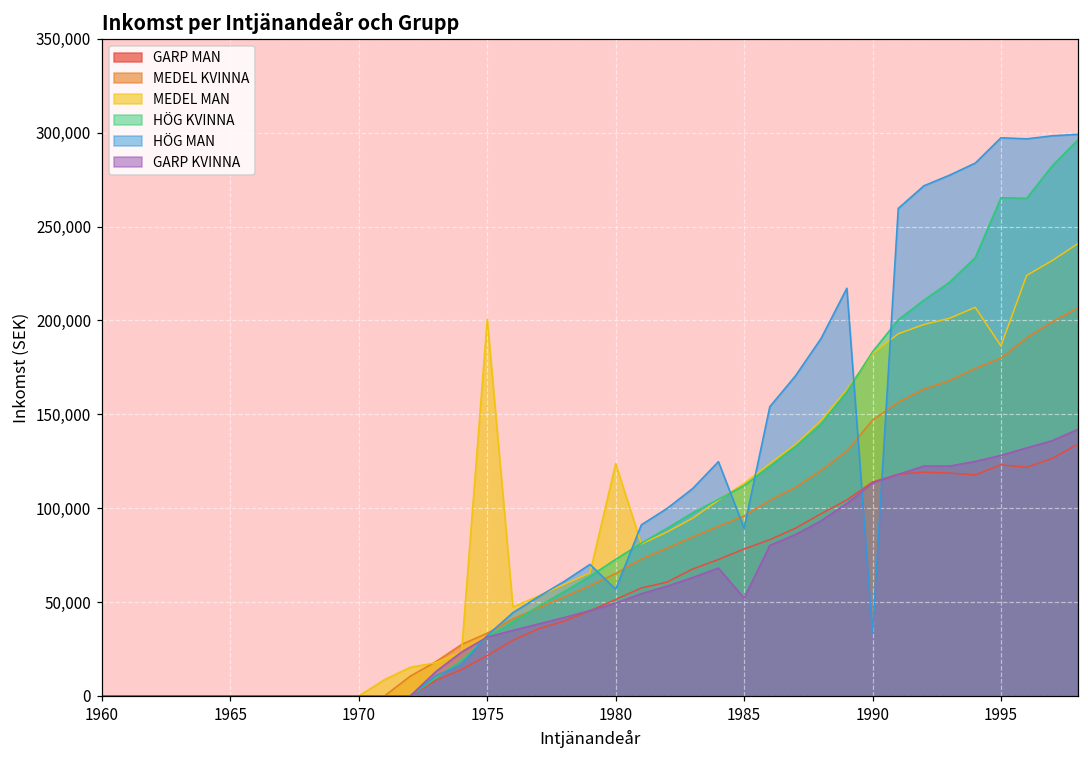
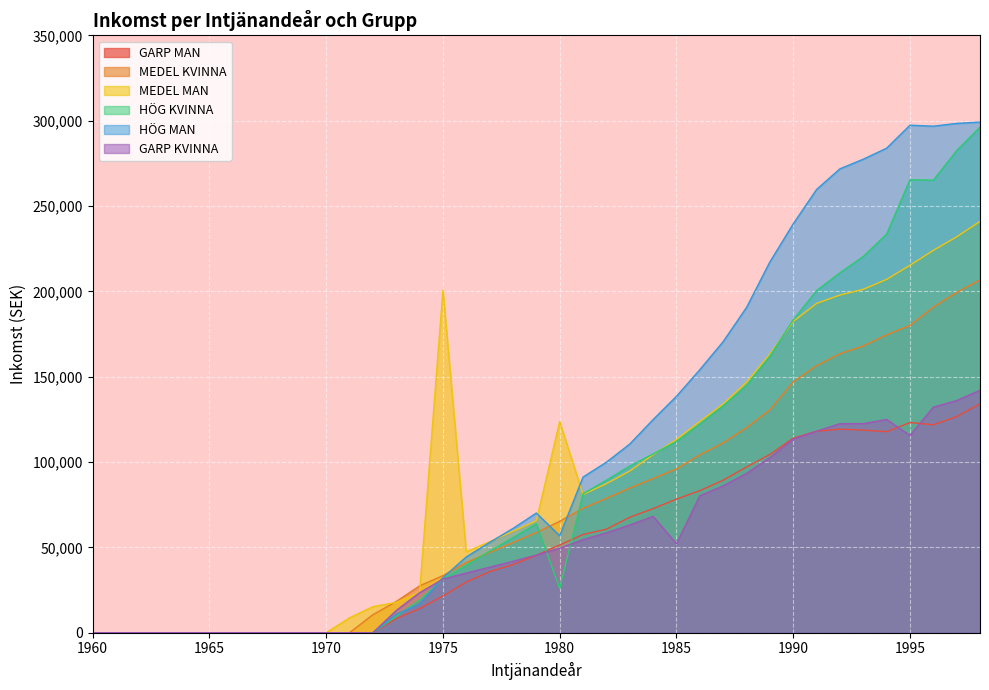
  {
    "MEDEL MAN": {
      "1975": "201,000",
      "1980": "124,000",
-     "1995": "186,000"
+     "1995": "215,000"
    },
    "HÖG KVINNA": {
-     "1980": "73,000",
+     "1980": "26,000",
      "1995": "265,000"
    },
    "HÖG MAN": {
      "1980": "57,000",
-     "1985": "89,000",
-     "1990": "33,000",
+     "1985": "138,000",
+     "1990": "240,000",
      "1995": "297,000"
    },
    "GARP KVINNA": {
      "1980": "49,000",
      "1985": "52,000",
-     "1995": "128,000"
+     "1995": "116,000"
    }
  }
